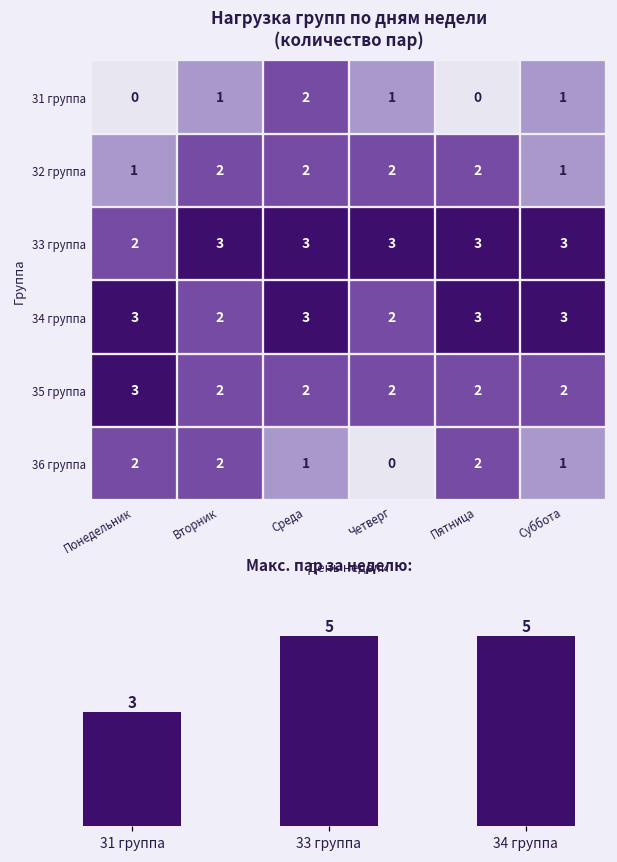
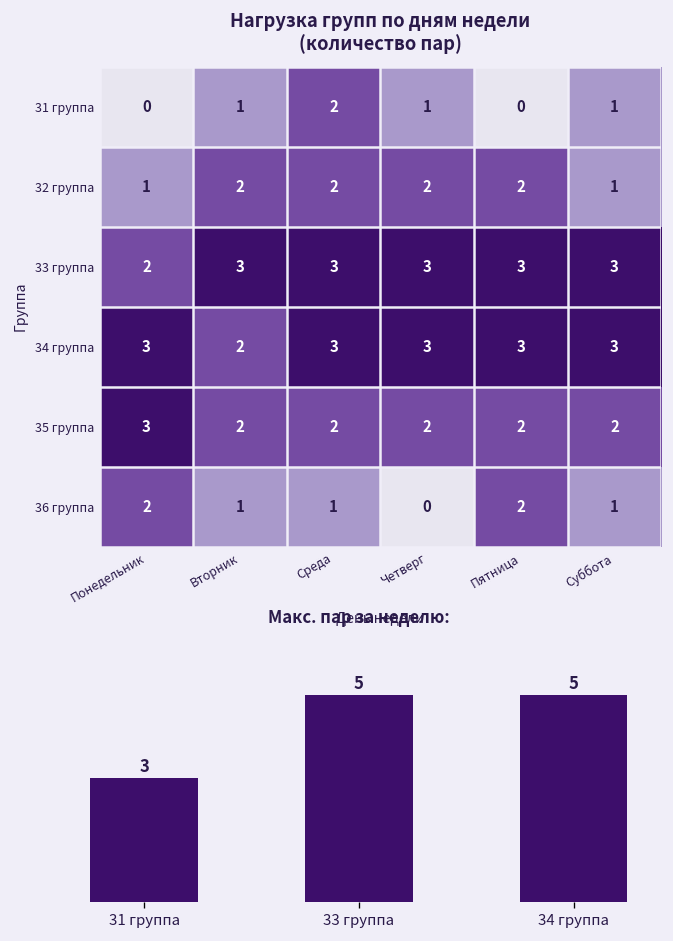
  {
    "Нагрузка групп по дням недели (количество пар)": {
      "31 группа": {
        "Понедельник": 0,
        "Вторник": 1,
        "Среда": 2,
        "Четверг": 1,
        "Пятница": 0,
        "Суббота": 1
      },
      "32 группа": {
        "Понедельник": 1,
        "Вторник": 2,
        "Среда": 2,
        "Четверг": 2,
        "Пятница": 2,
        "Суббота": 1
      },
      "33 группа": {
        "Понедельник": 2,
        "Вторник": 3,
        "Среда": 3,
        "Четверг": 3,
        "Пятница": 3,
        "Суббота": 3
      },
      "34 группа": {
        "Понедельник": 3,
        "Вторник": 2,
        "Среда": 3,
-       "Четверг": 2,
+       "Четверг": 3,
        "Пятница": 3,
        "Суббота": 3
      },
      "35 группа": {
        "Понедельник": 3,
        "Вторник": 2,
        "Среда": 2,
        "Четверг": 2,
        "Пятница": 2,
        "Суббота": 2
      },
      "36 группа": {
        "Понедельник": 2,
-       "Вторник": 2,
+       "Вторник": 1,
        "Среда": 1,
        "Четверг": 0,
        "Пятница": 2,
        "Суббота": 1
      }
    },
    "Макс. пар за неделю:": {
      "31 группа": 3,
      "33 группа": 5,
      "34 группа": 5
    }
  }
